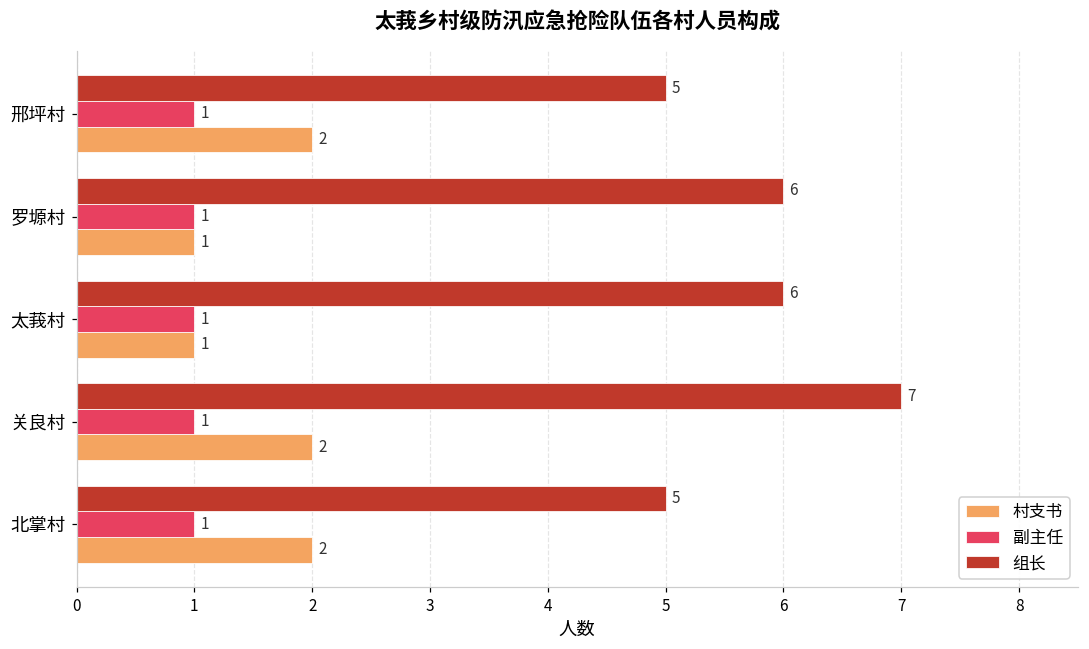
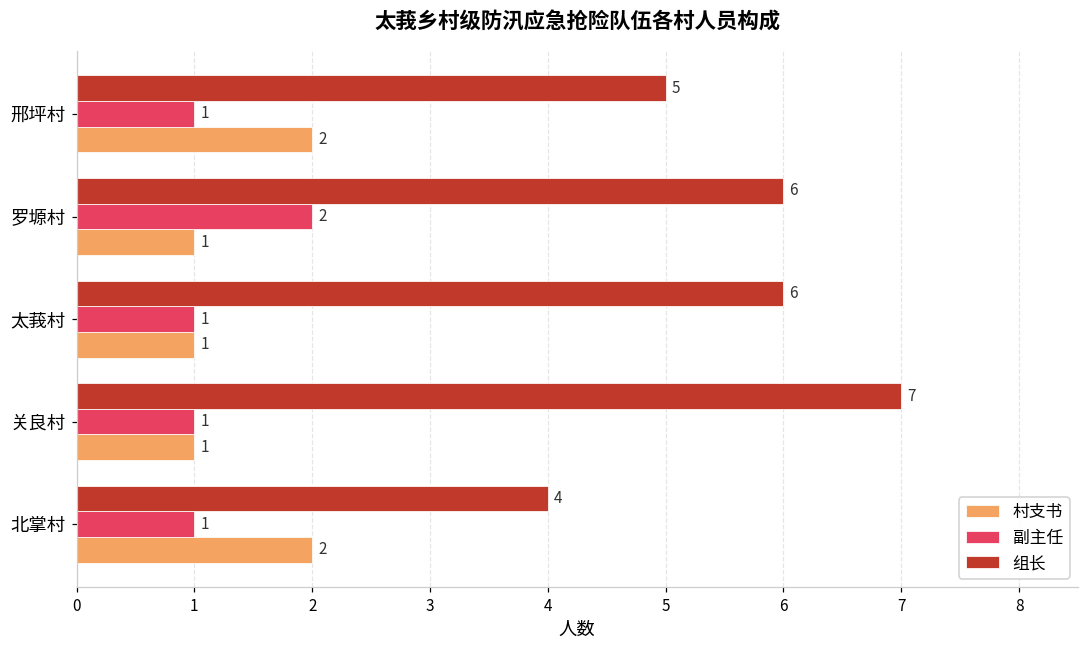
  {
    "村支书": {
      "邢坪村": 2,
      "罗塬村": 1,
      "太莪村": 1,
-     "关良村": 2,
+     "关良村": 1,
      "北掌村": 2
    },
    "副主任": {
      "邢坪村": 1,
-     "罗塬村": 1,
+     "罗塬村": 2,
      "太莪村": 1,
      "关良村": 1,
      "北掌村": 1
    },
    "组长": {
      "邢坪村": 5,
      "罗塬村": 6,
      "太莪村": 6,
      "关良村": 7,
-     "北掌村": 5
+     "北掌村": 4
    }
  }
